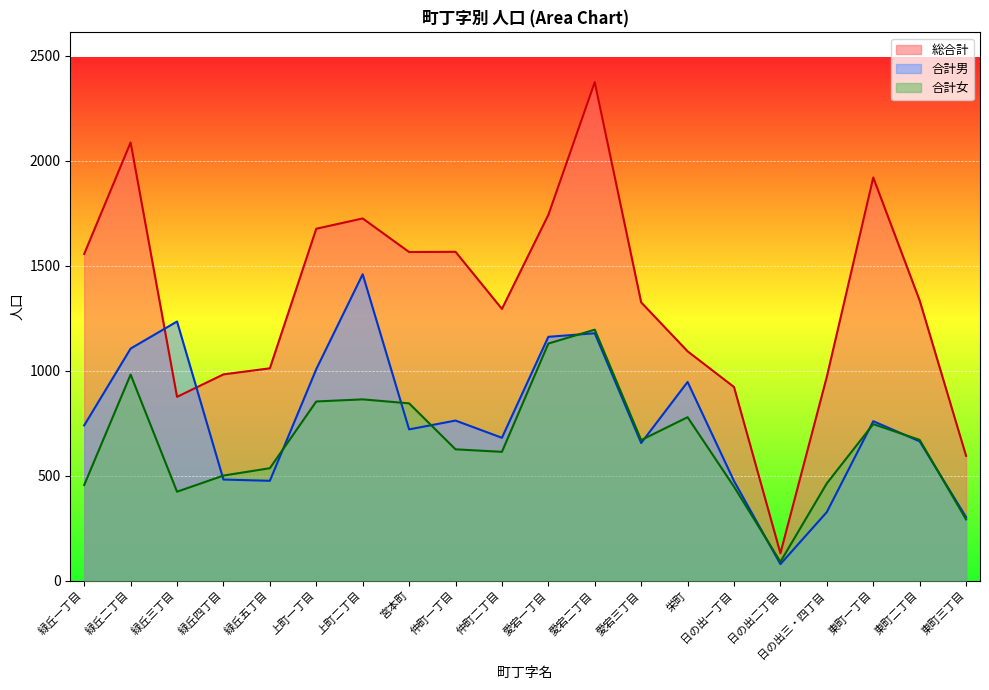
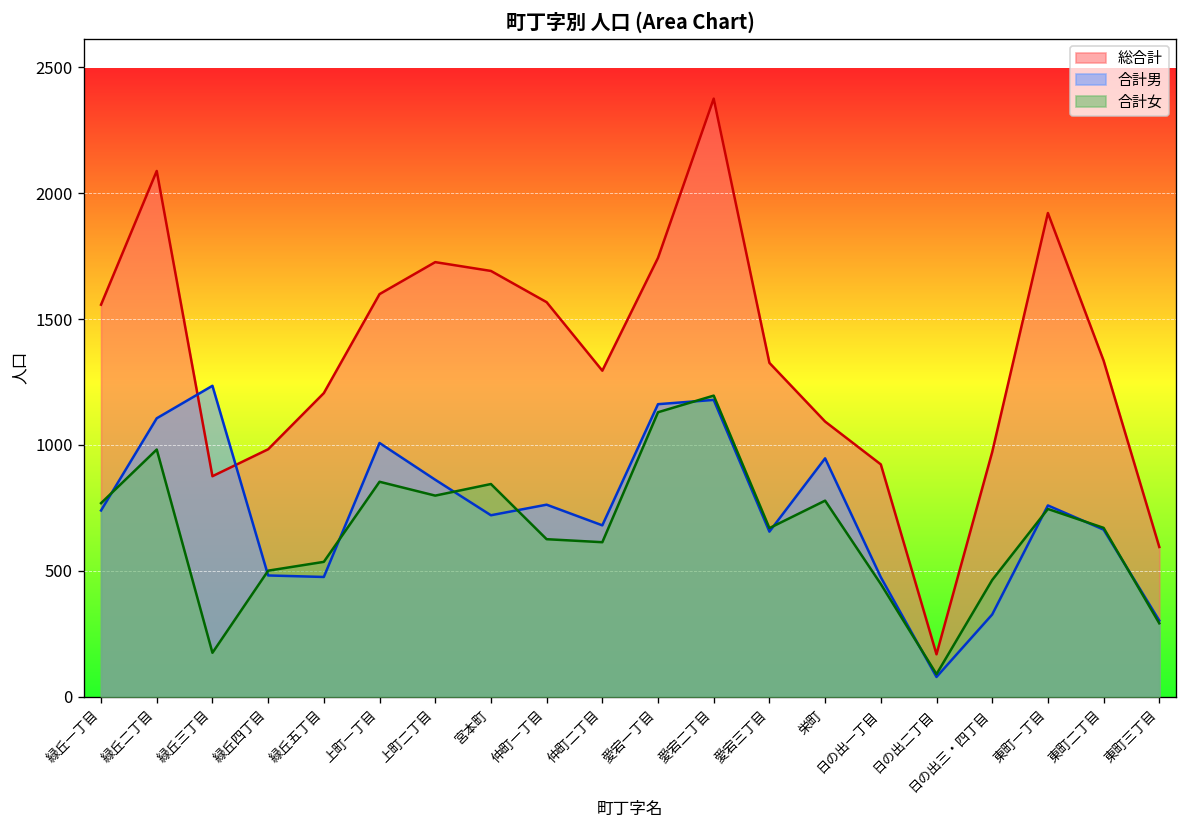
  {
    "総合計": {
      "緑丘一丁目": 1560,
      "緑丘二丁目": 2090,
      "緑丘三丁目": 880,
      "緑丘四丁目": 980,
-     "緑丘五丁目": 1010,
-     "上町一丁目": 1680,
+     "緑丘五丁目": 1210,
+     "上町一丁目": 1600,
      "上町二丁目": 1730,
-     "宮本町": 1570,
+     "宮本町": 1690,
      "仲町一丁目": 1570,
      "仲町二丁目": 1300,
      "愛宕一丁目": 1740,
      "愛宕二丁目": 2380,
      "愛宕三丁目": 1330,
      "栄町": 1090,
      "日の出一丁目": 920,
-     "日の出二丁目": 130,
+     "日の出二丁目": 170,
      "日の出三・四丁目": 970,
      "東町一丁目": 1920,
      "東町二丁目": 1340,
      "東町三丁目": 600
    },
    "合計男": {
      "緑丘一丁目": 740,
      "緑丘二丁目": 1110,
      "緑丘三丁目": 1240,
      "緑丘四丁目": 480,
      "緑丘五丁目": 480,
      "上町一丁目": 1010,
-     "上町二丁目": 1460,
+     "上町二丁目": 860,
      "宮本町": 720,
      "仲町一丁目": 760,
      "仲町二丁目": 680,
      "愛宕一丁目": 1160,
      "愛宕二丁目": 1180,
      "愛宕三丁目": 660,
      "栄町": 950,
      "日の出一丁目": 480,
      "日の出三・四丁目": 330,
      "東町一丁目": 760
    },
    "合計女": {
-     "緑丘一丁目": 460,
+     "緑丘一丁目": 770,
      "緑丘二丁目": 980,
-     "緑丘三丁目": 420,
+     "緑丘三丁目": 180,
      "緑丘四丁目": 500,
      "緑丘五丁目": 540,
      "上町一丁目": 850,
-     "上町二丁目": 860,
+     "上町二丁目": 800,
      "宮本町": 850,
      "仲町一丁目": 630,
      "仲町二丁目": 610,
      "愛宕一丁目": 1130,
      "愛宕二丁目": 1200,
      "愛宕三丁目": 670,
      "栄町": 780,
      "日の出一丁目": 450,
      "日の出三・四丁目": 460,
      "東町一丁目": 750
    }
  }
